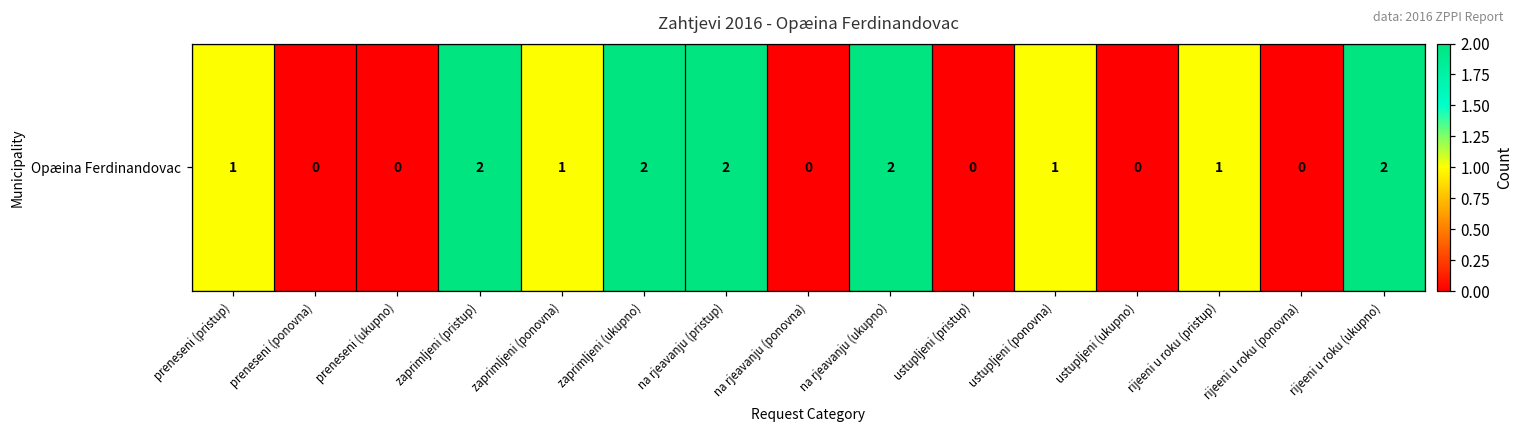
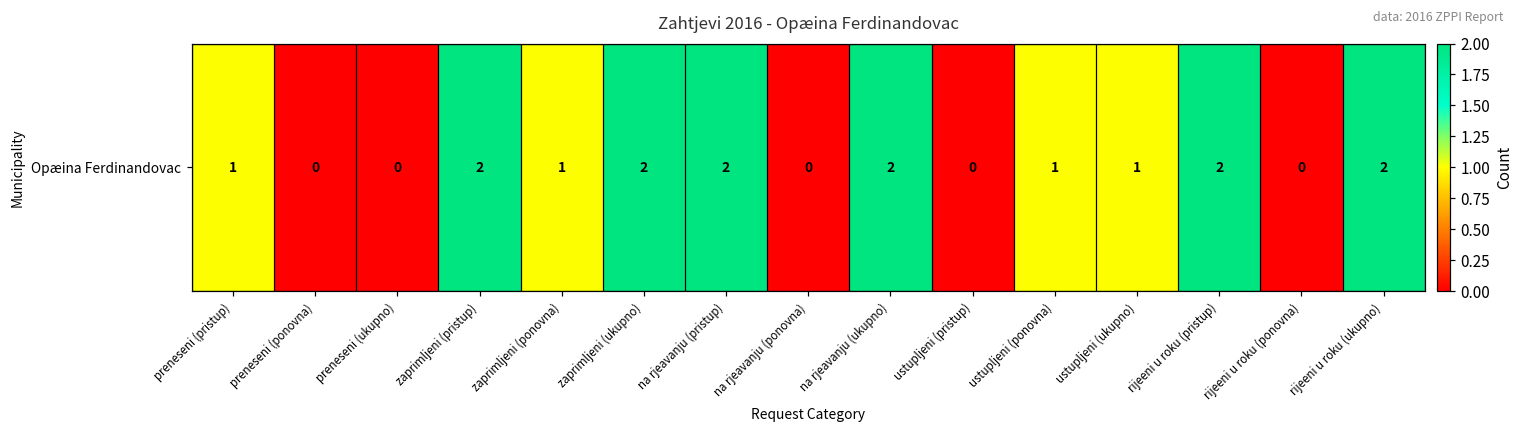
  {
    "Opæina Ferdinandovac": {
      "preneseni (pristup)": 1,
      "preneseni (ponovna)": 0,
      "preneseni (ukupno)": 0,
      "zaprimljeni (pristup)": 2,
      "zaprimljeni (ponovna)": 1,
      "zaprimljeni (ukupno)": 2,
      "na rjeavanju (pristup)": 2,
      "na rjeavanju (ponovna)": 0,
      "na rjeavanju (ukupno)": 2,
      "ustupljeni (pristup)": 0,
      "ustupljeni (ponovna)": 1,
-     "ustupljeni (ukupno)": 0,
-     "rijeeni u roku (pristup)": 1,
+     "ustupljeni (ukupno)": 1,
+     "rijeeni u roku (pristup)": 2,
      "rijeeni u roku (ponovna)": 0,
      "rijeeni u roku (ukupno)": 2
    }
  }
